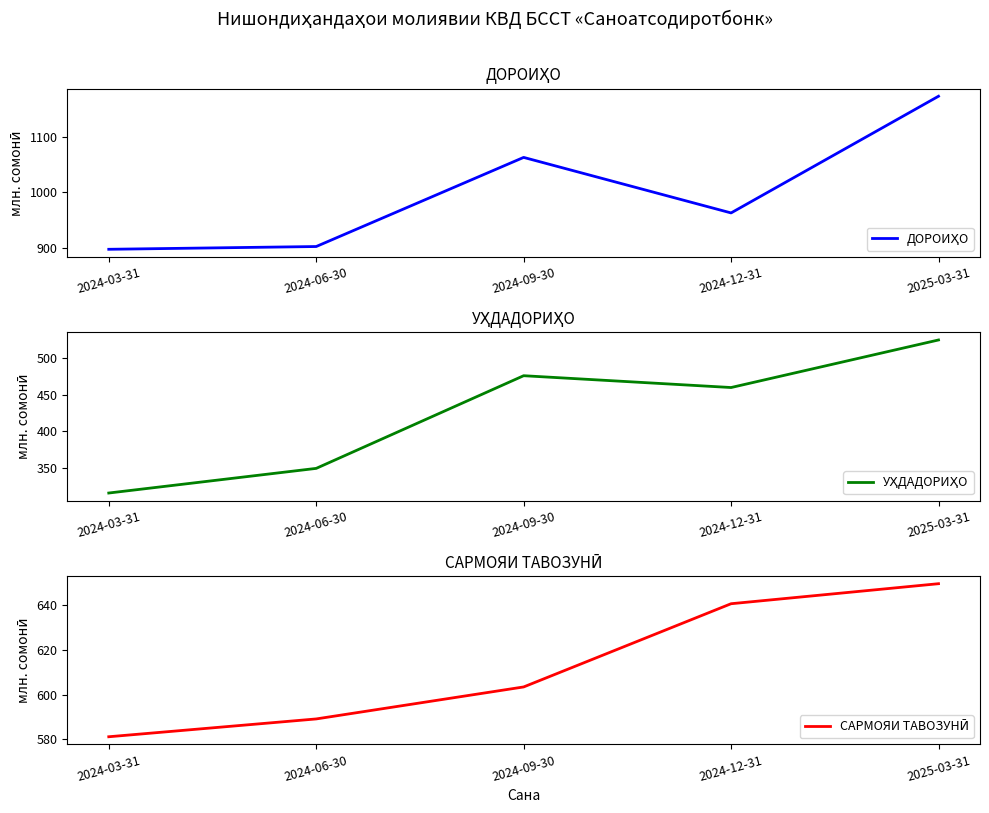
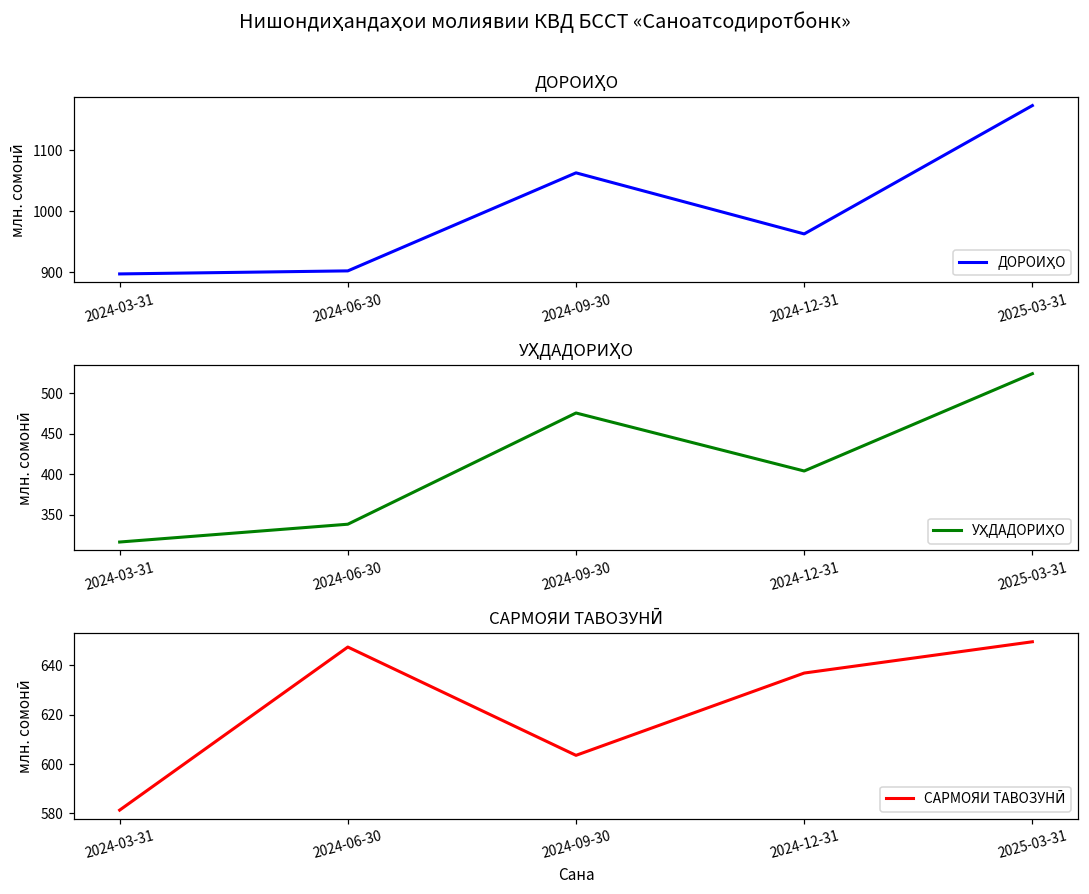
  {
    "ДОРОИҲО": {
      "2024-03-31": 900,
      "2024-06-30": 900,
      "2024-09-30": 1060,
      "2024-12-31": 960,
      "2025-03-31": 1170
    },
    "УҲДАДОРИҲО": {
      "2024-03-31": 320,
-     "2024-06-30": 350,
+     "2024-06-30": 340,
      "2024-09-30": 480,
-     "2024-12-31": 460,
+     "2024-12-31": 400,
      "2025-03-31": 520
    },
    "САРМОЯИ ТАВОЗУНӢ": {
      "2024-03-31": 581,
-     "2024-06-30": 589,
+     "2024-06-30": 648,
      "2024-09-30": 603,
-     "2024-12-31": 641,
+     "2024-12-31": 637,
      "2025-03-31": 650
    }
  }
